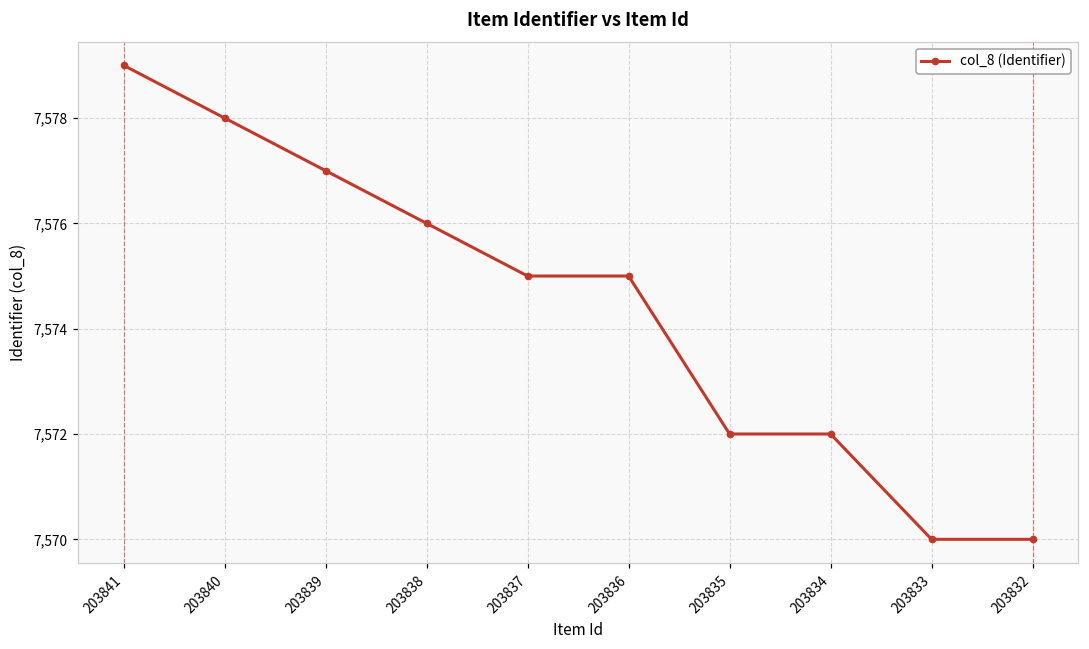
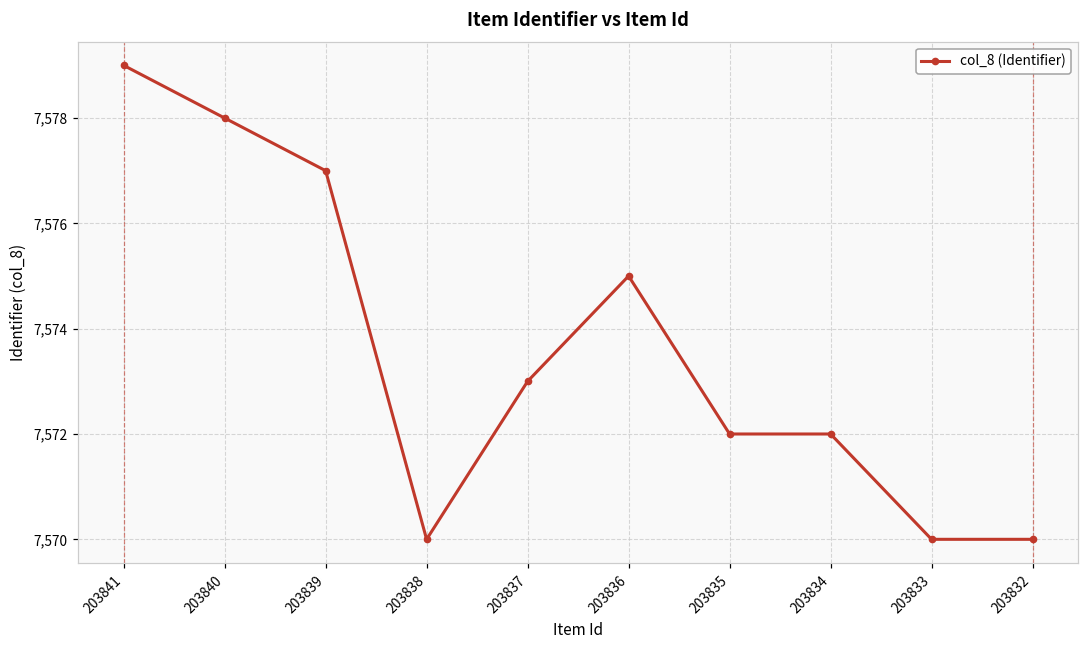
  {
    "203841": "7,579",
    "203840": "7,578",
    "203839": "7,577",
-   "203838": "7,576",
-   "203837": "7,575",
+   "203838": "7,570",
+   "203837": "7,573",
    "203836": "7,575",
    "203835": "7,572",
    "203834": "7,572",
    "203833": "7,570",
    "203832": "7,570"
  }
